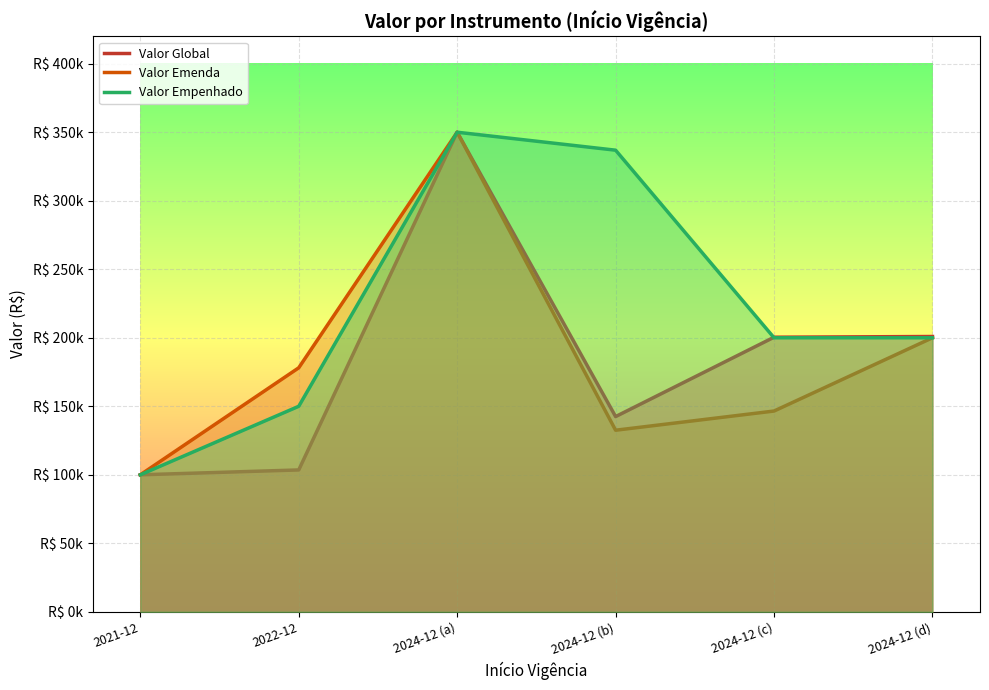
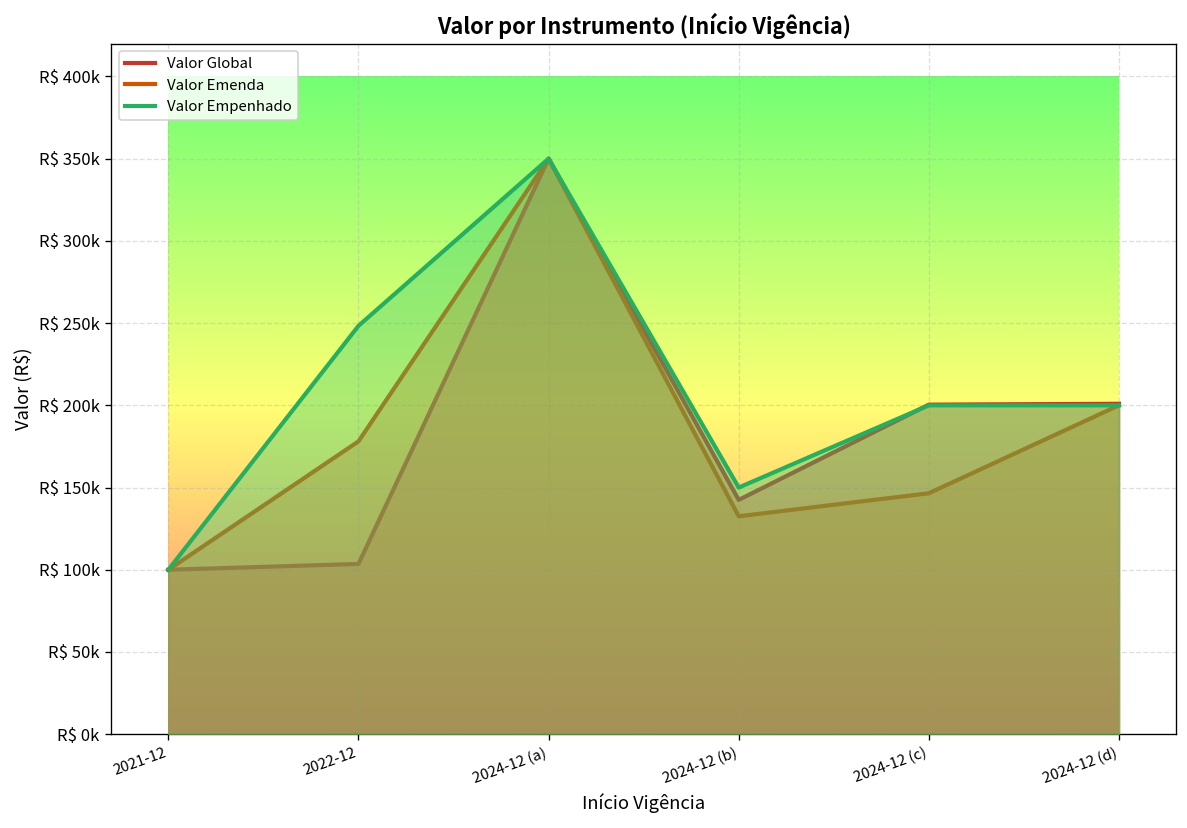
  {
    "Valor Empenhado": {
-     "2022-12": "R$ 150000",
-     "2024-12 (b)": "R$ 337000"
+     "2022-12": "R$ 248000",
+     "2024-12 (b)": "R$ 150000"
    }
  }
